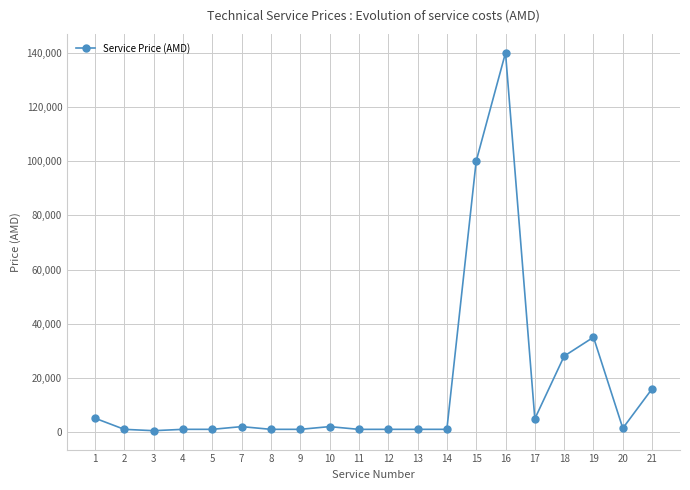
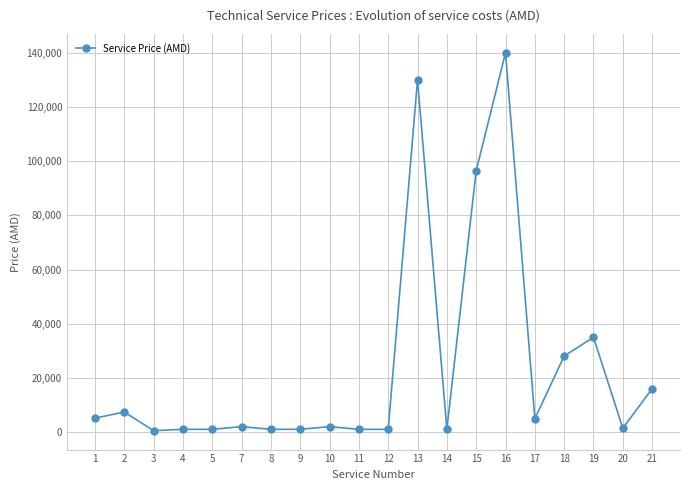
  {
    "1": "5,000",
-   "2": "1,000",
+   "2": "7,000",
    "3": "1,000",
    "4": "1,000",
    "5": "1,000",
    "7": "2,000",
    "8": "1,000",
    "9": "1,000",
    "10": "2,000",
    "11": "1,000",
    "12": "1,000",
-   "13": "1,000",
+   "13": "130,000",
    "14": "1,000",
-   "15": "100,000",
+   "15": "96,000",
    "16": "140,000",
    "17": "5,000",
    "18": "28,000",
    "19": "35,000",
    "20": "1,000",
    "21": "16,000"
  }
